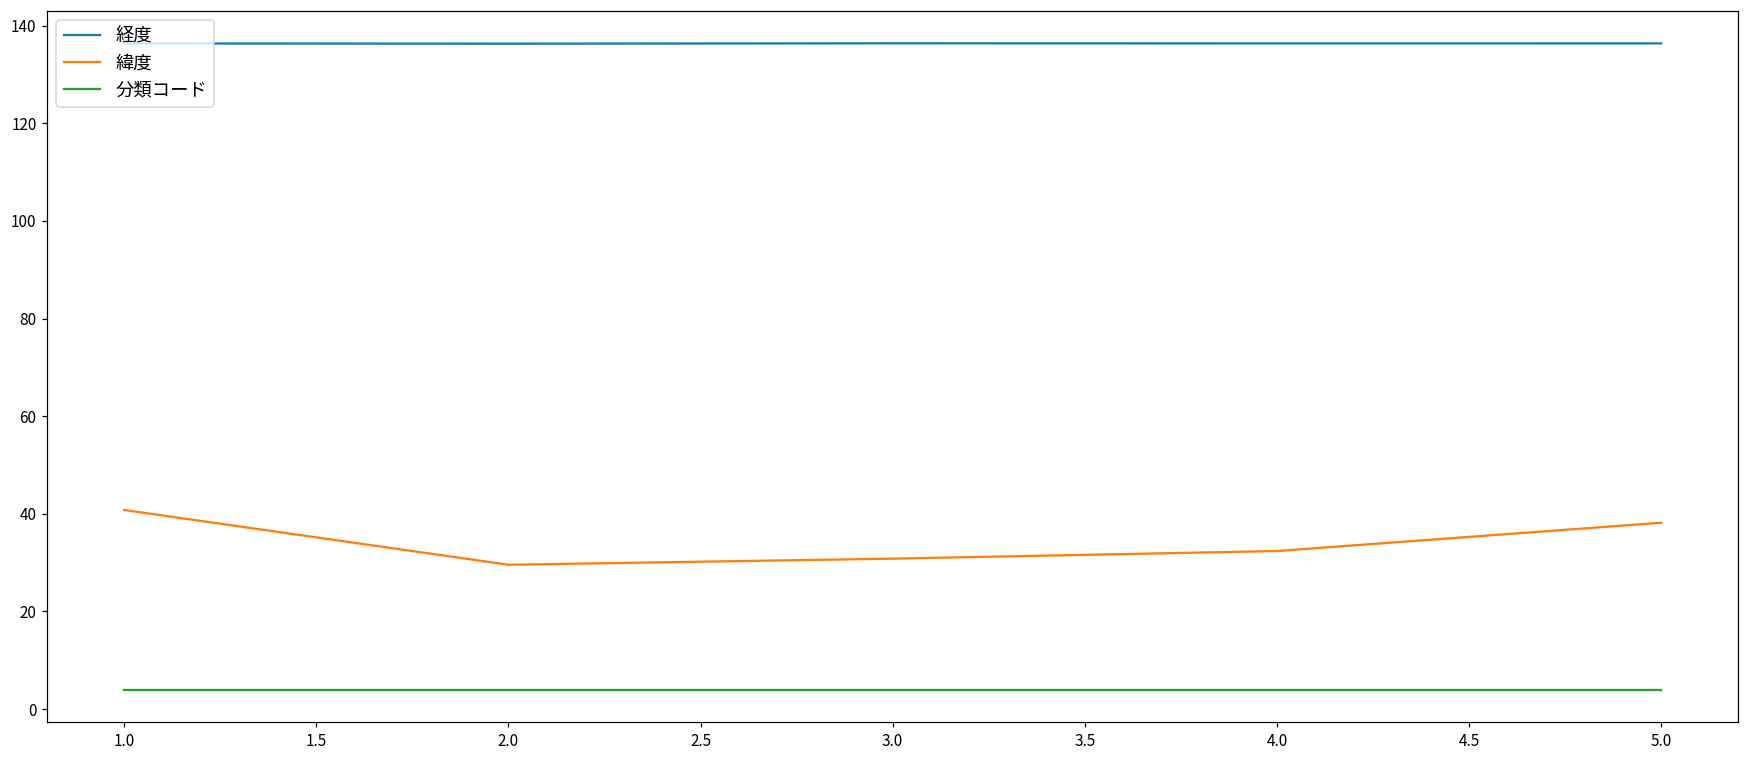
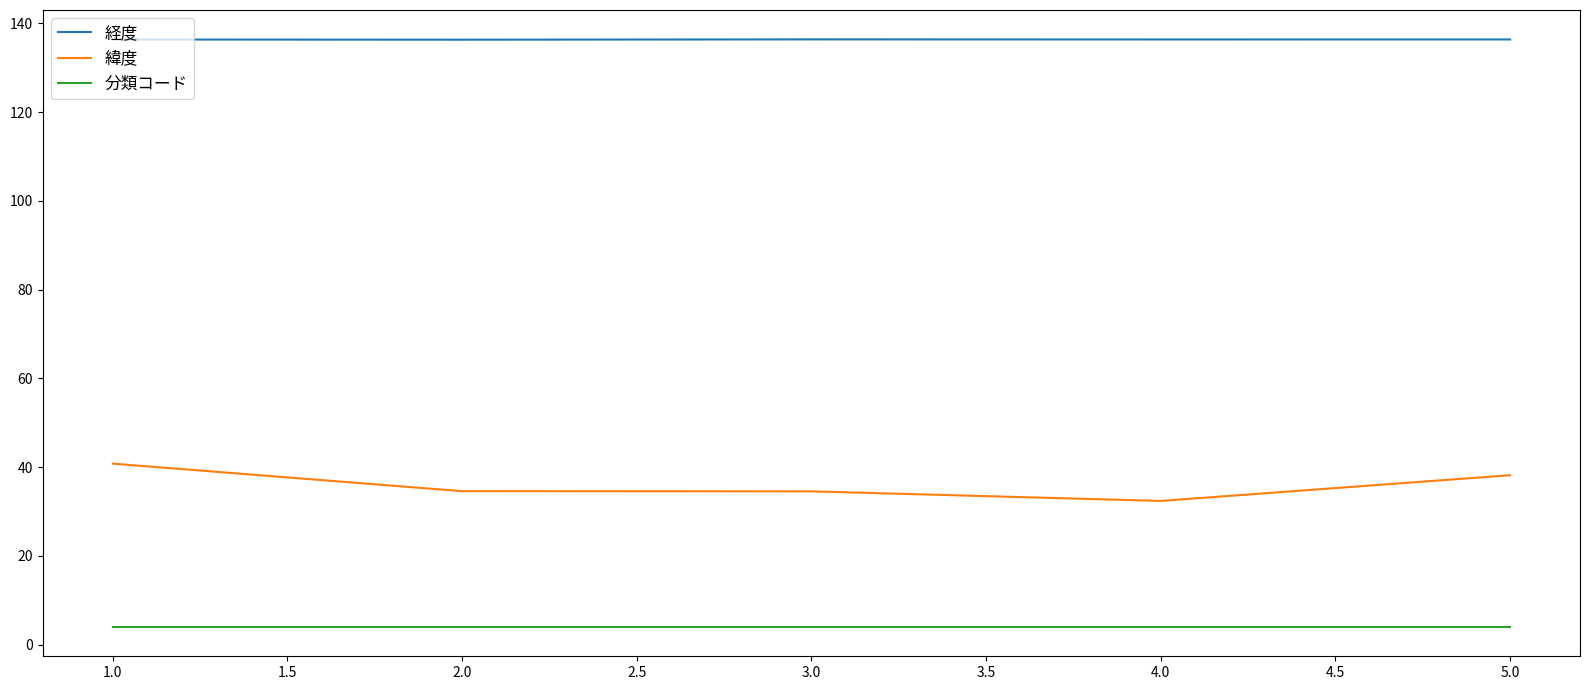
  {
    "経度": {
      "2.0": 136,
      "3.0": 136,
      "4.0": 136,
      "5.0": 136
    },
    "緯度": {
      "1.0": 41,
-     "2.0": 30,
-     "3.0": 31,
+     "2.0": 35,
+     "3.0": 35,
      "4.0": 32,
      "5.0": 38
    },
    "分類コード": {
      "1.0": 4,
      "2.0": 4,
      "3.0": 4,
      "4.0": 4,
      "5.0": 4
    }
  }
